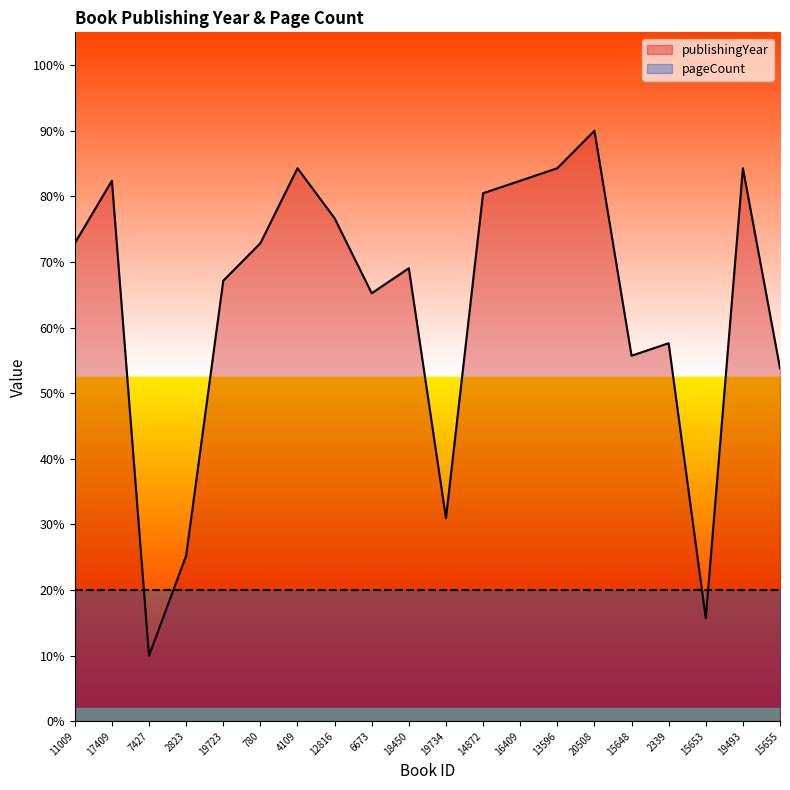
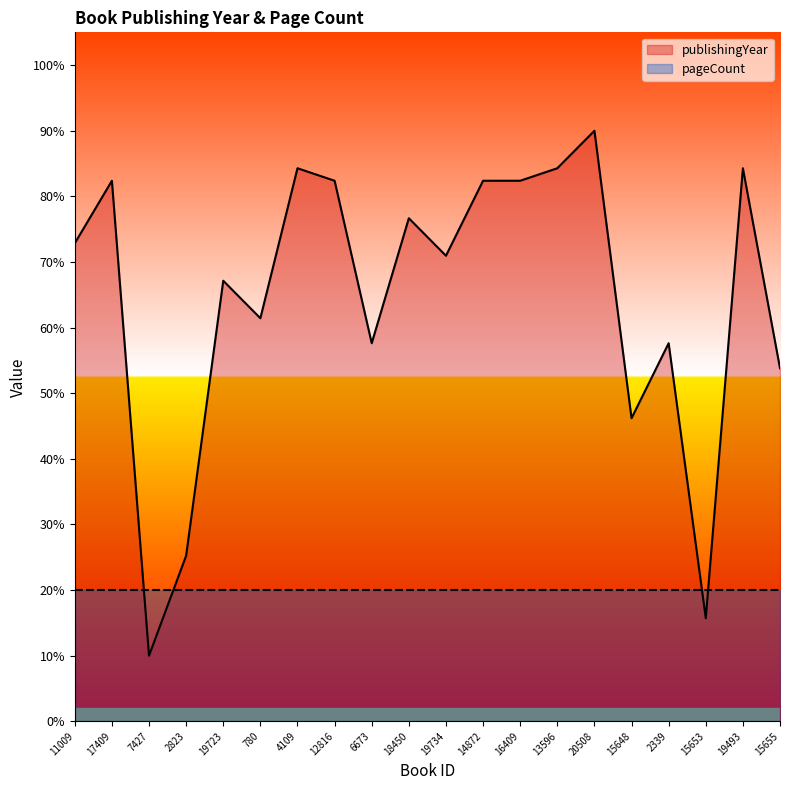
  {
    "publishingYear": {
      "11009": "73%",
      "17409": "82%",
      "7427": "10%",
      "2823": "25%",
      "19723": "67%",
-     "780": "73%",
+     "780": "61%",
      "4109": "84%",
-     "12816": "77%",
-     "6673": "65%",
-     "18450": "69%",
-     "19734": "31%",
-     "14872": "80%",
+     "12816": "82%",
+     "6673": "58%",
+     "18450": "77%",
+     "19734": "71%",
+     "14872": "82%",
      "16409": "82%",
      "13596": "84%",
      "20508": "90%",
-     "15648": "56%",
+     "15648": "46%",
      "2339": "58%",
      "15653": "16%",
      "19493": "84%",
      "15655": "54%"
    },
    "pageCount": {
      "11009": "20%",
      "17409": "20%",
      "7427": "20%",
      "2823": "20%",
      "19723": "20%",
      "780": "20%",
      "4109": "20%",
      "12816": "20%",
      "6673": "20%",
      "18450": "20%",
      "19734": "20%",
      "14872": "20%",
      "16409": "20%",
      "13596": "20%",
      "20508": "20%",
      "15648": "20%",
      "2339": "20%",
      "15653": "20%",
      "19493": "20%",
      "15655": "20%"
    }
  }
